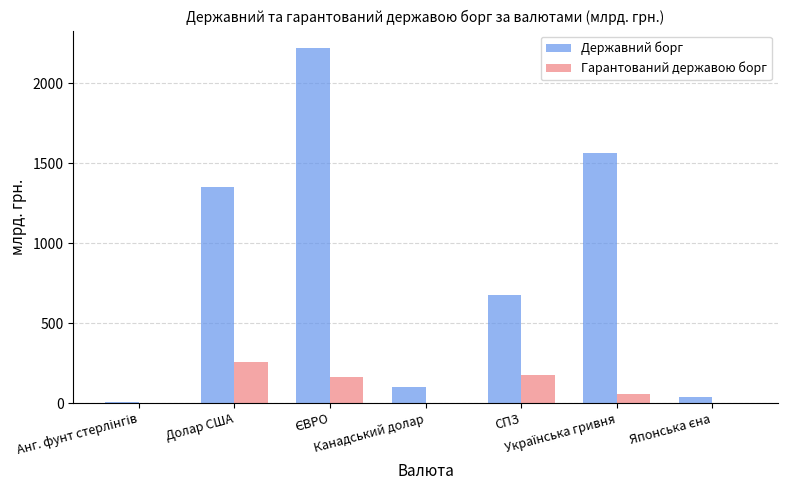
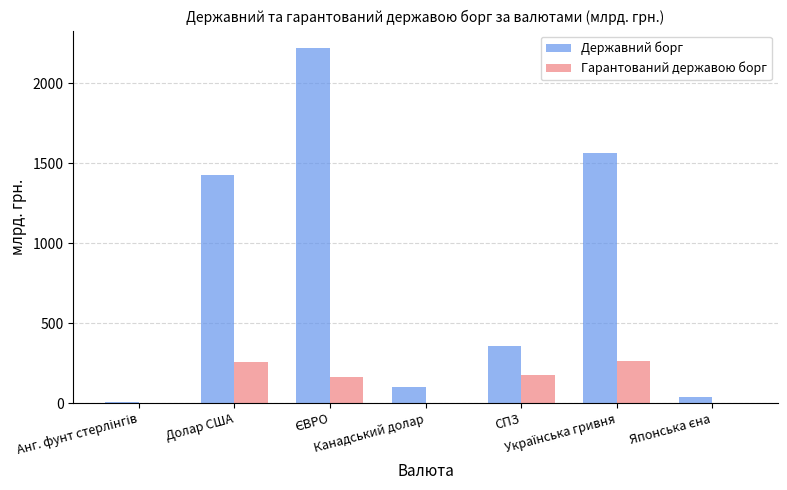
  {
    "Державний борг": {
-     "Долар США": 1350,
+     "Долар США": 1430,
      "ЄВРО": 2220,
      "Канадський долар": 100,
-     "СПЗ": 670,
+     "СПЗ": 360,
      "Українська гривня": 1560,
      "Японська єна": 40
    },
    "Гарантований державою борг": {
      "Анг. фунт стерлінгів": 0,
      "Долар США": 260,
      "ЄВРО": 160,
      "Канадський долар": 0,
      "СПЗ": 180,
-     "Українська гривня": 60,
+     "Українська гривня": 260,
      "Японська єна": 0
    }
  }
